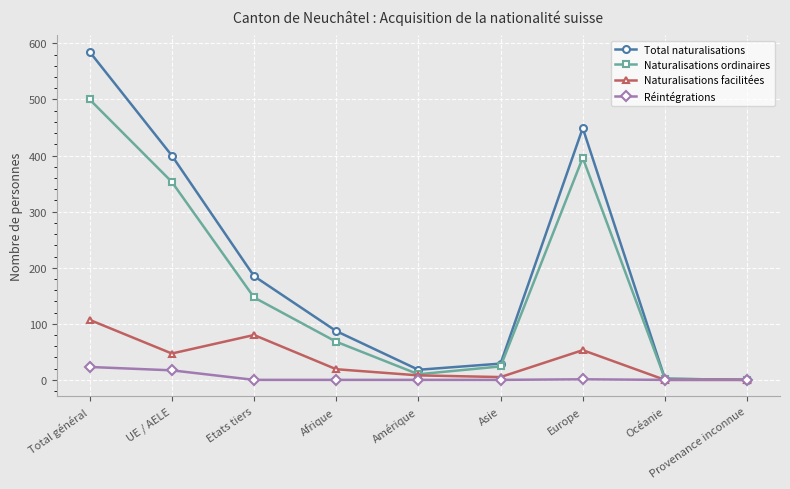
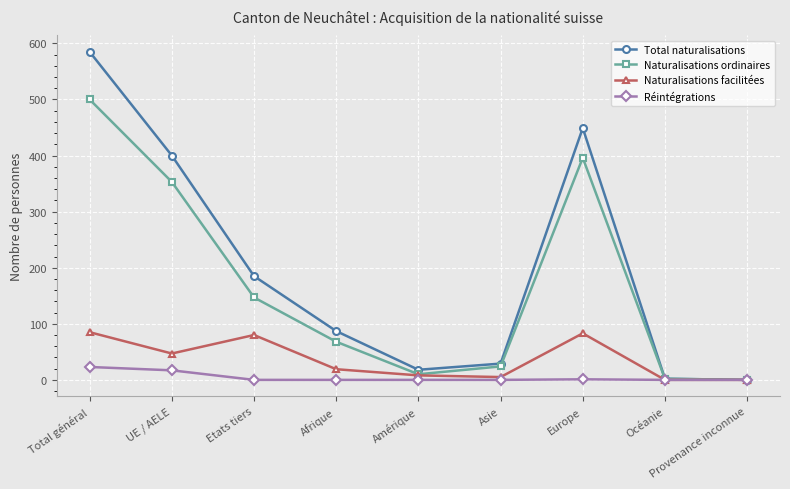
  {
    "Naturalisations facilitées": {
-     "Total général": 110,
+     "Total général": 90,
      "UE / AELE": 50,
      "Etats tiers": 80,
      "Afrique": 20,
      "Asie": 10,
-     "Europe": 50
+     "Europe": 80
    },
    "Réintégrations": {
      "Total général": 20,
      "UE / AELE": 20,
      "Etats tiers": 0,
      "Afrique": 0,
      "Amérique": 0,
      "Asie": 0,
      "Europe": 0
    }
  }
